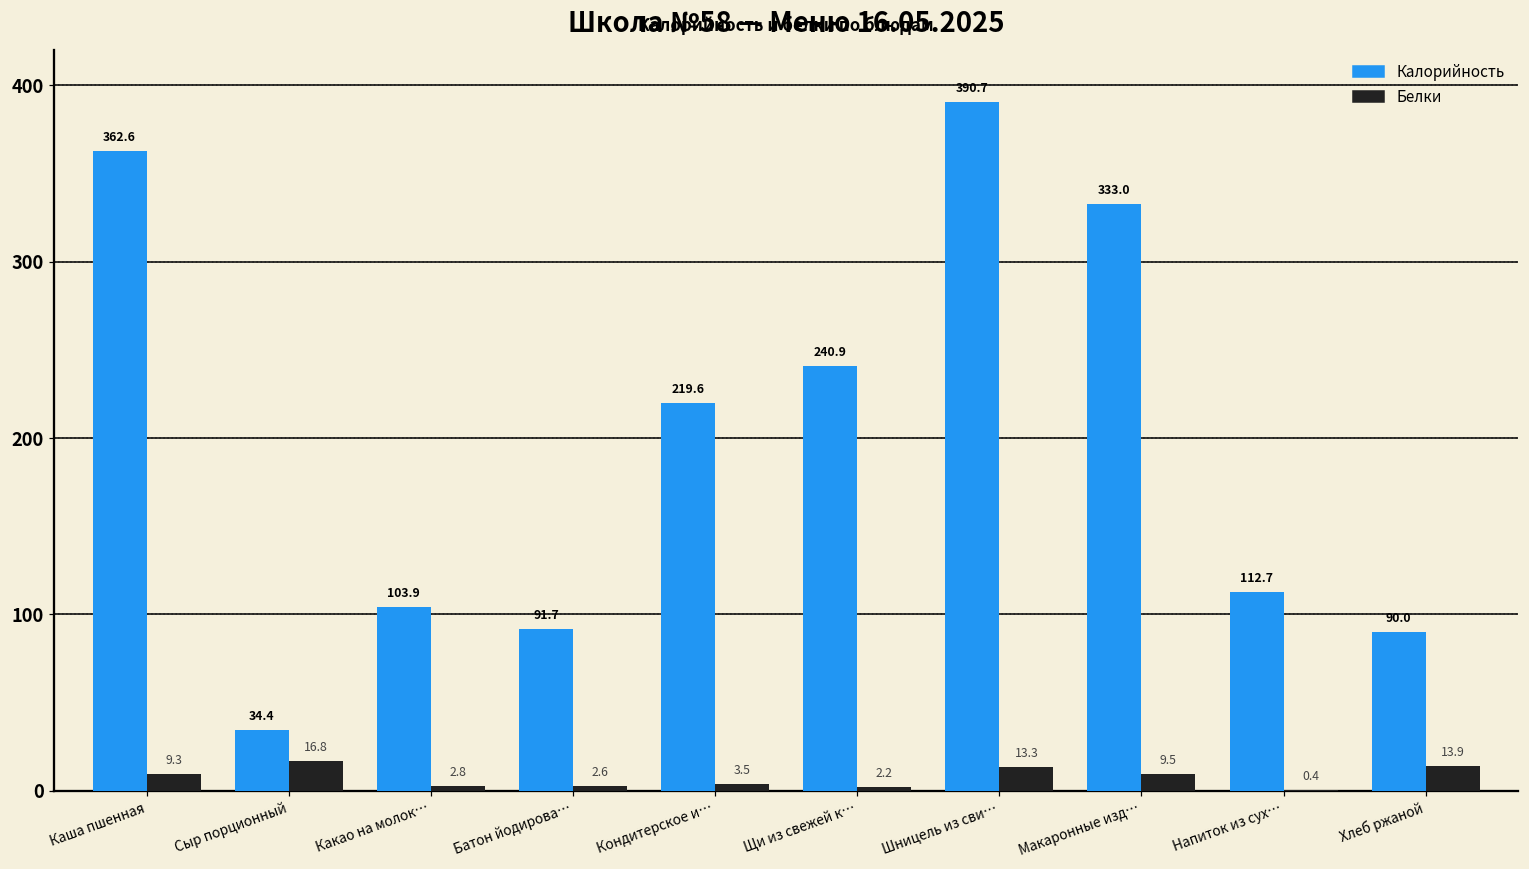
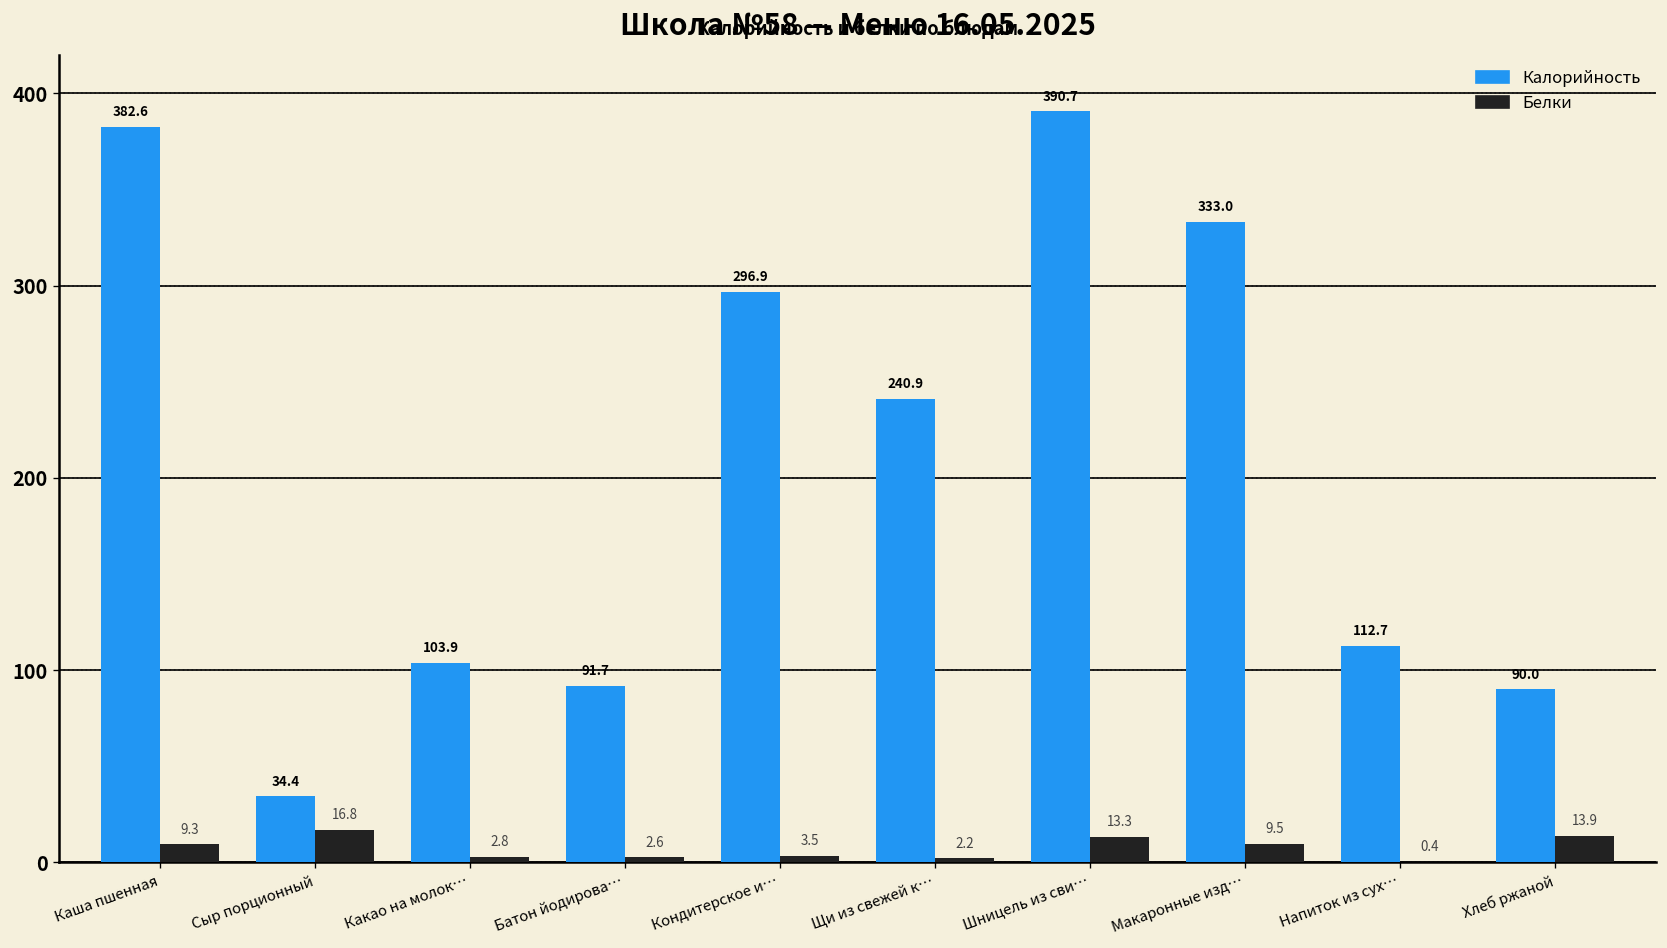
  {
    "Калорийность": {
-     "Каша пшенная": 362.6,
+     "Каша пшенная": 382.6,
      "Сыр порционный": 34.4,
      "Какао на молок…": 103.9,
      "Батон йодирова…": 91.7,
-     "Кондитерское и…": 219.6,
+     "Кондитерское и…": 296.9,
      "Щи из свежей к…": 240.9,
      "Шницель из сви…": 390.7,
      "Макаронные изд…": 333.0,
      "Напиток из сух…": 112.7,
      "Хлеб ржаной": 90.0
    },
    "Белки": {
      "Каша пшенная": 9.3,
      "Сыр порционный": 16.8,
      "Какао на молок…": 2.8,
      "Батон йодирова…": 2.6,
      "Кондитерское и…": 3.5,
      "Щи из свежей к…": 2.2,
      "Шницель из сви…": 13.3,
      "Макаронные изд…": 9.5,
      "Напиток из сух…": 0.4,
      "Хлеб ржаной": 13.9
    }
  }
